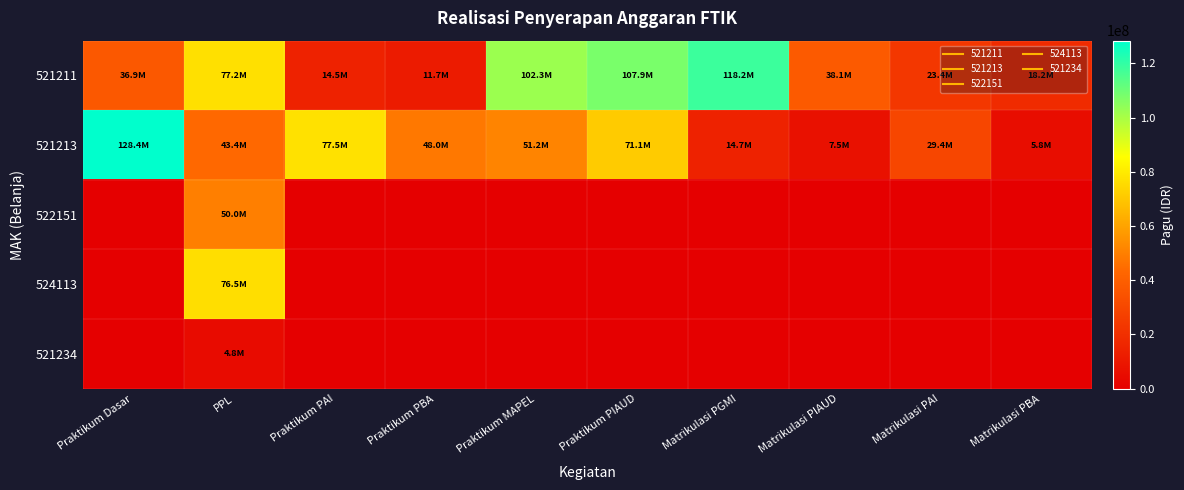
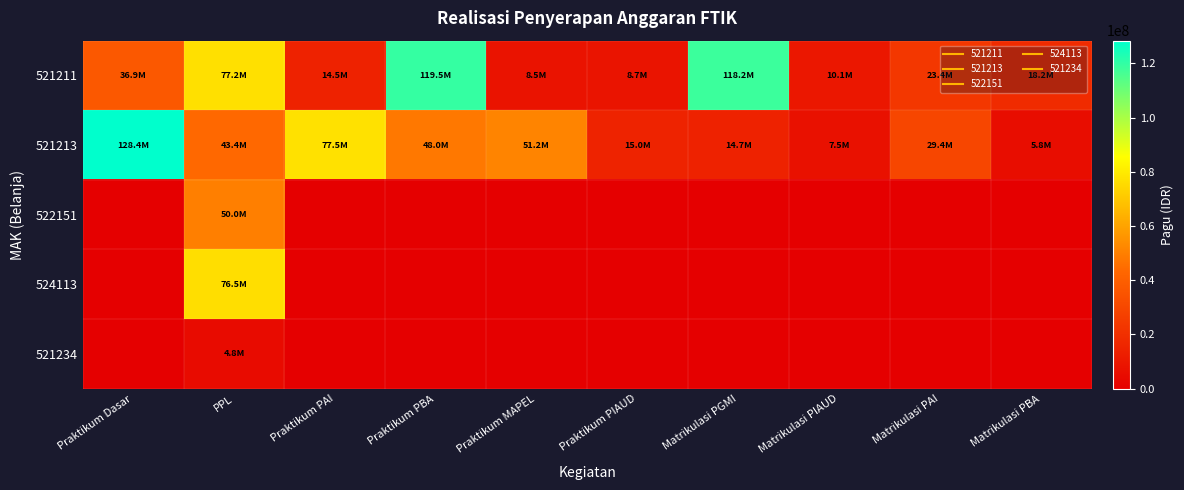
  {
    "521211": {
      "Praktikum Dasar": "36.9M",
      "PPL": "77.2M",
      "Praktikum PAI": "14.5M",
-     "Praktikum PBA": "11.7M",
-     "Praktikum MAPEL": "102.3M",
-     "Praktikum PIAUD": "107.9M",
+     "Praktikum PBA": "119.5M",
+     "Praktikum MAPEL": "8.5M",
+     "Praktikum PIAUD": "8.7M",
      "Matrikulasi PGMI": "118.2M",
-     "Matrikulasi PIAUD": "38.1M"
+     "Matrikulasi PIAUD": "10.1M"
    },
    "521213": {
      "Praktikum Dasar": "128.4M",
      "PPL": "43.4M",
      "Praktikum PAI": "77.5M",
      "Praktikum PBA": "48.0M",
      "Praktikum MAPEL": "51.2M",
-     "Praktikum PIAUD": "71.1M",
+     "Praktikum PIAUD": "15.0M",
      "Matrikulasi PGMI": "14.7M",
      "Matrikulasi PIAUD": "7.5M",
      "Matrikulasi PAI": "29.4M",
      "Matrikulasi PBA": "5.8M"
    },
    "522151": {
      "PPL": "50.0M"
    },
    "524113": {
      "PPL": "76.5M"
    },
    "521234": {
      "PPL": "4.8M"
    }
  }
